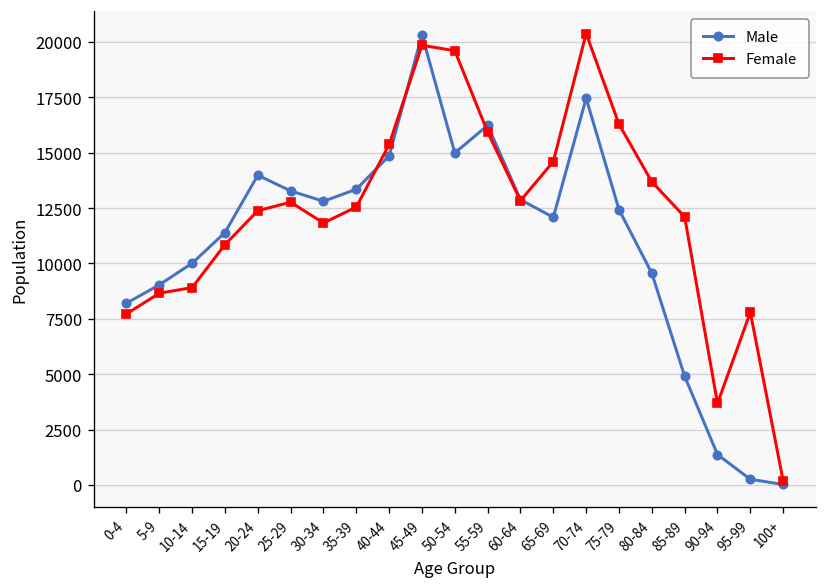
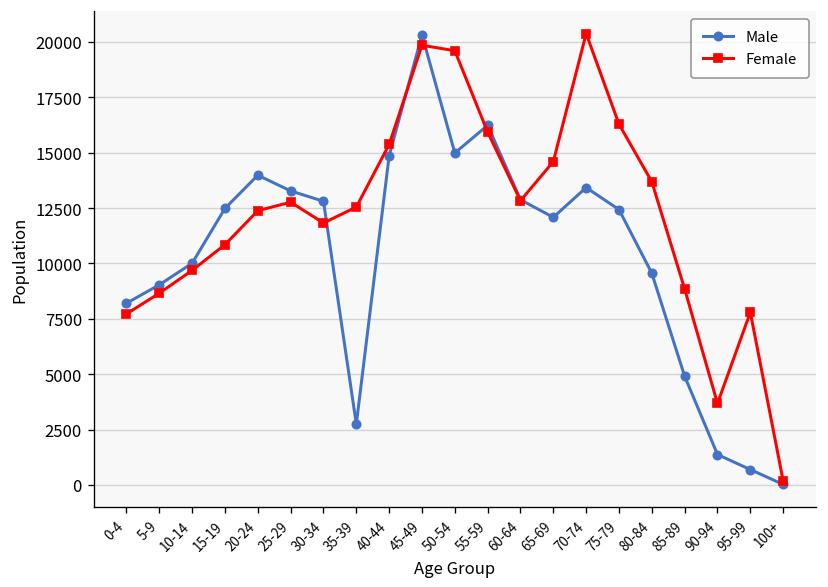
  {
    "Male": {
      "0-4": 8200,
      "5-9": 9000,
      "10-14": 10000,
-     "15-19": 11400,
+     "15-19": 12500,
      "20-24": 14000,
      "25-29": 13300,
      "30-34": 12800,
-     "35-39": 13300,
+     "35-39": 2700,
      "40-44": 14900,
      "45-49": 20300,
      "50-54": 15000,
      "55-59": 16200,
      "65-69": 12100,
-     "70-74": 17500,
+     "70-74": 13400,
      "75-79": 12400,
      "80-84": 9600,
      "85-89": 4900,
      "90-94": 1400,
-     "95-99": 300,
+     "95-99": 700,
      "100+": 0
    },
    "Female": {
      "0-4": 7700,
      "5-9": 8700,
-     "10-14": 8900,
+     "10-14": 9700,
      "15-19": 10800,
      "20-24": 12400,
      "25-29": 12800,
      "30-34": 11800,
      "35-39": 12500,
      "40-44": 15400,
      "45-49": 19800,
      "50-54": 19600,
      "55-59": 15900,
      "65-69": 14600,
      "70-74": 20400,
      "75-79": 16300,
      "80-84": 13700,
-     "85-89": 12100,
+     "85-89": 8800,
      "90-94": 3700,
      "95-99": 7800,
      "100+": 200
    }
  }
